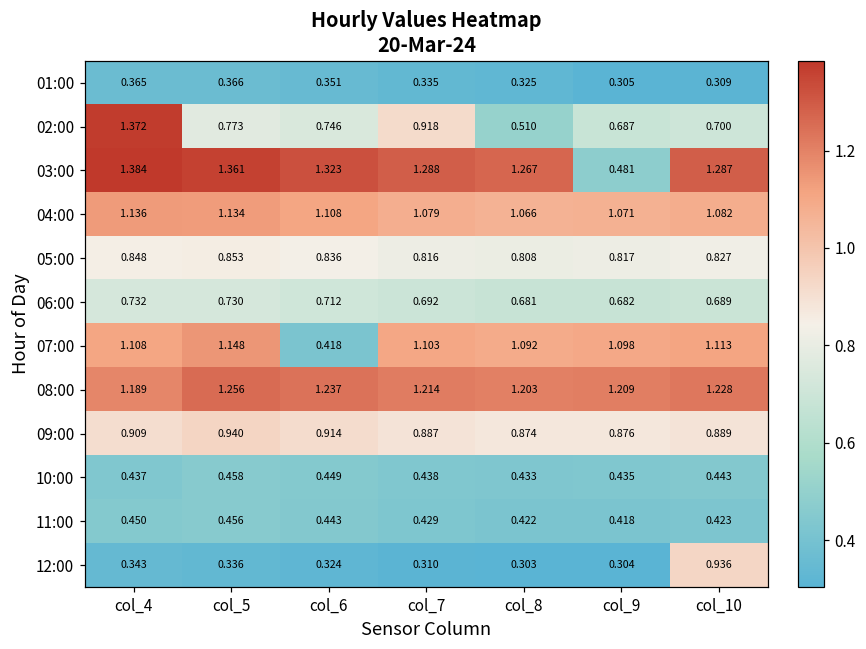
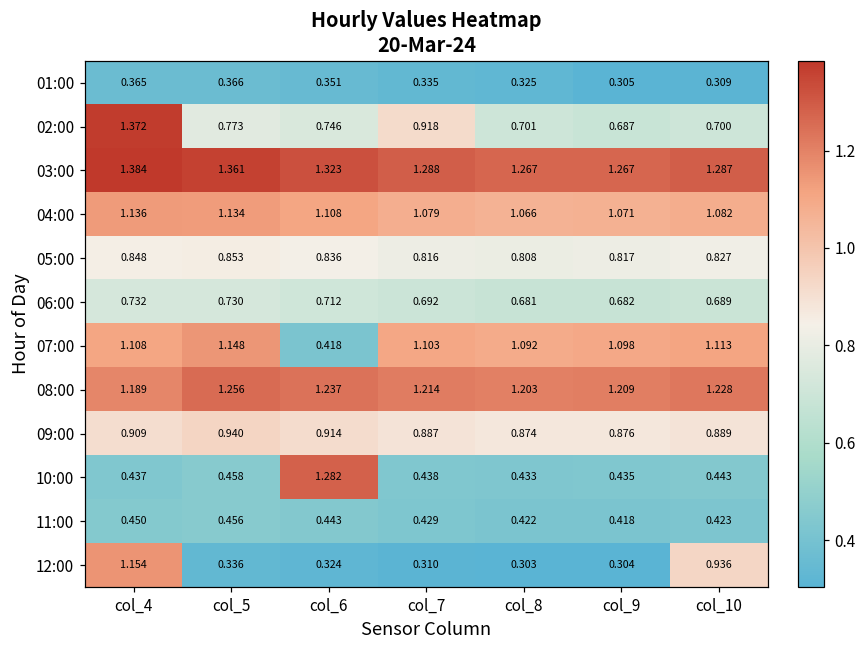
  {
    "01:00": {
      "col_4": 0.365,
      "col_5": 0.366,
      "col_6": 0.351,
      "col_7": 0.335,
      "col_8": 0.325,
      "col_9": 0.305,
      "col_10": 0.309
    },
    "02:00": {
      "col_4": 1.372,
      "col_5": 0.773,
      "col_6": 0.746,
      "col_7": 0.918,
-     "col_8": 0.510,
+     "col_8": 0.701,
      "col_9": 0.687,
      "col_10": 0.700
    },
    "03:00": {
      "col_4": 1.384,
      "col_5": 1.361,
      "col_6": 1.323,
      "col_7": 1.288,
      "col_8": 1.267,
-     "col_9": 0.481,
+     "col_9": 1.267,
      "col_10": 1.287
    },
    "04:00": {
      "col_4": 1.136,
      "col_5": 1.134,
      "col_6": 1.108,
      "col_7": 1.079,
      "col_8": 1.066,
      "col_9": 1.071,
      "col_10": 1.082
    },
    "05:00": {
      "col_4": 0.848,
      "col_5": 0.853,
      "col_6": 0.836,
      "col_7": 0.816,
      "col_8": 0.808,
      "col_9": 0.817,
      "col_10": 0.827
    },
    "06:00": {
      "col_4": 0.732,
      "col_5": 0.730,
      "col_6": 0.712,
      "col_7": 0.692,
      "col_8": 0.681,
      "col_9": 0.682,
      "col_10": 0.689
    },
    "07:00": {
      "col_4": 1.108,
      "col_5": 1.148,
      "col_6": 0.418,
      "col_7": 1.103,
      "col_8": 1.092,
      "col_9": 1.098,
      "col_10": 1.113
    },
    "08:00": {
      "col_4": 1.189,
      "col_5": 1.256,
      "col_6": 1.237,
      "col_7": 1.214,
      "col_8": 1.203,
      "col_9": 1.209,
      "col_10": 1.228
    },
    "09:00": {
      "col_4": 0.909,
      "col_5": 0.940,
      "col_6": 0.914,
      "col_7": 0.887,
      "col_8": 0.874,
      "col_9": 0.876,
      "col_10": 0.889
    },
    "10:00": {
      "col_4": 0.437,
      "col_5": 0.458,
-     "col_6": 0.449,
+     "col_6": 1.282,
      "col_7": 0.438,
      "col_8": 0.433,
      "col_9": 0.435,
      "col_10": 0.443
    },
    "11:00": {
      "col_4": 0.450,
      "col_5": 0.456,
      "col_6": 0.443,
      "col_7": 0.429,
      "col_8": 0.422,
      "col_9": 0.418,
      "col_10": 0.423
    },
    "12:00": {
-     "col_4": 0.343,
+     "col_4": 1.154,
      "col_5": 0.336,
      "col_6": 0.324,
      "col_7": 0.310,
      "col_8": 0.303,
      "col_9": 0.304,
      "col_10": 0.936
    }
  }
